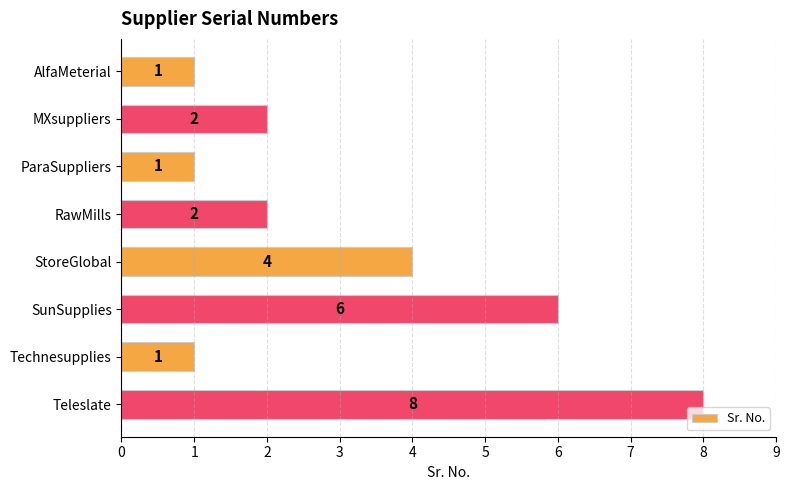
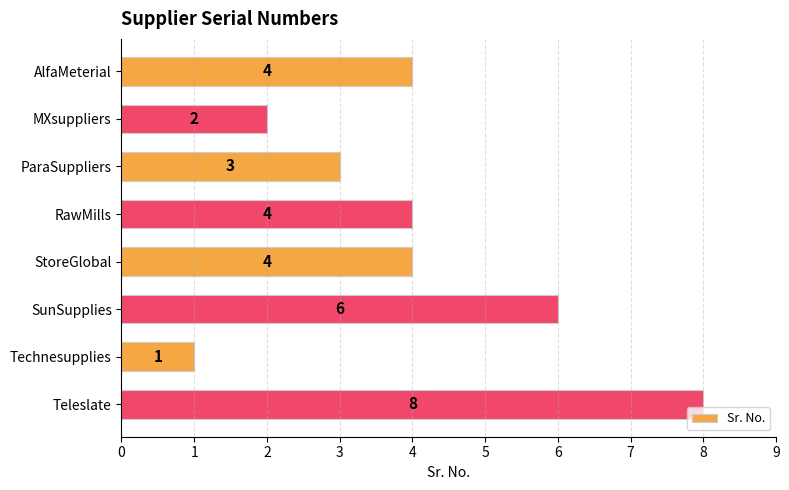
  {
-   "AlfaMeterial": 1,
+   "AlfaMeterial": 4,
    "MXsuppliers": 2,
-   "ParaSuppliers": 1,
-   "RawMills": 2,
+   "ParaSuppliers": 3,
+   "RawMills": 4,
    "StoreGlobal": 4,
    "SunSupplies": 6,
    "Technesupplies": 1,
    "Teleslate": 8
  }
